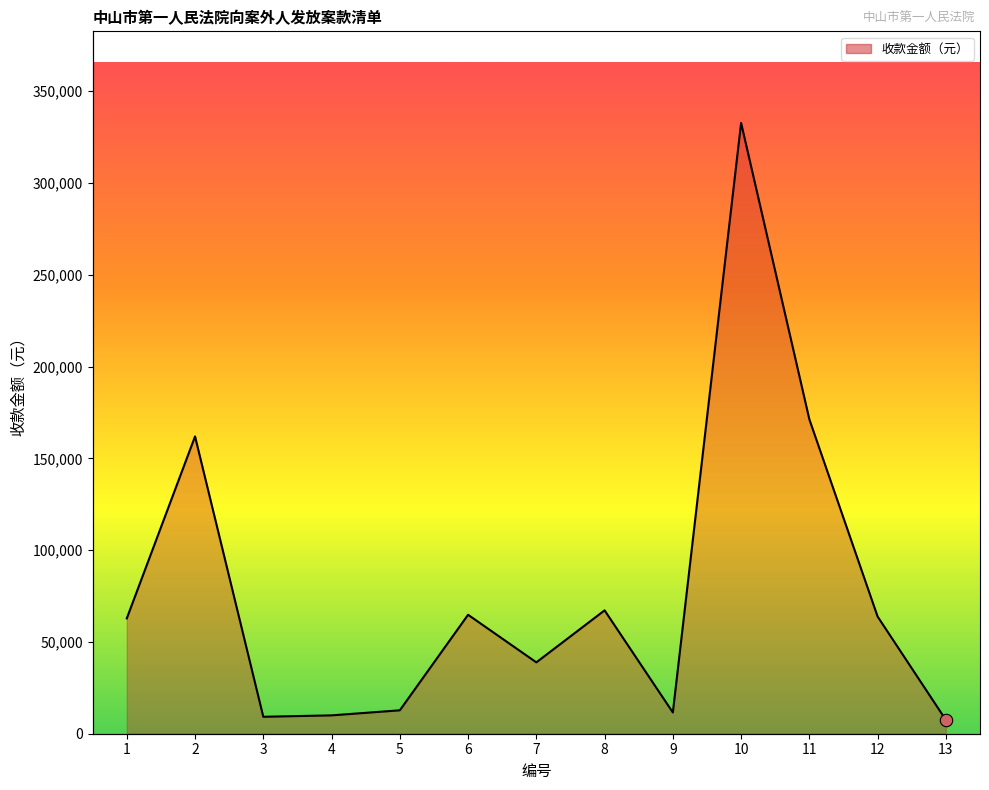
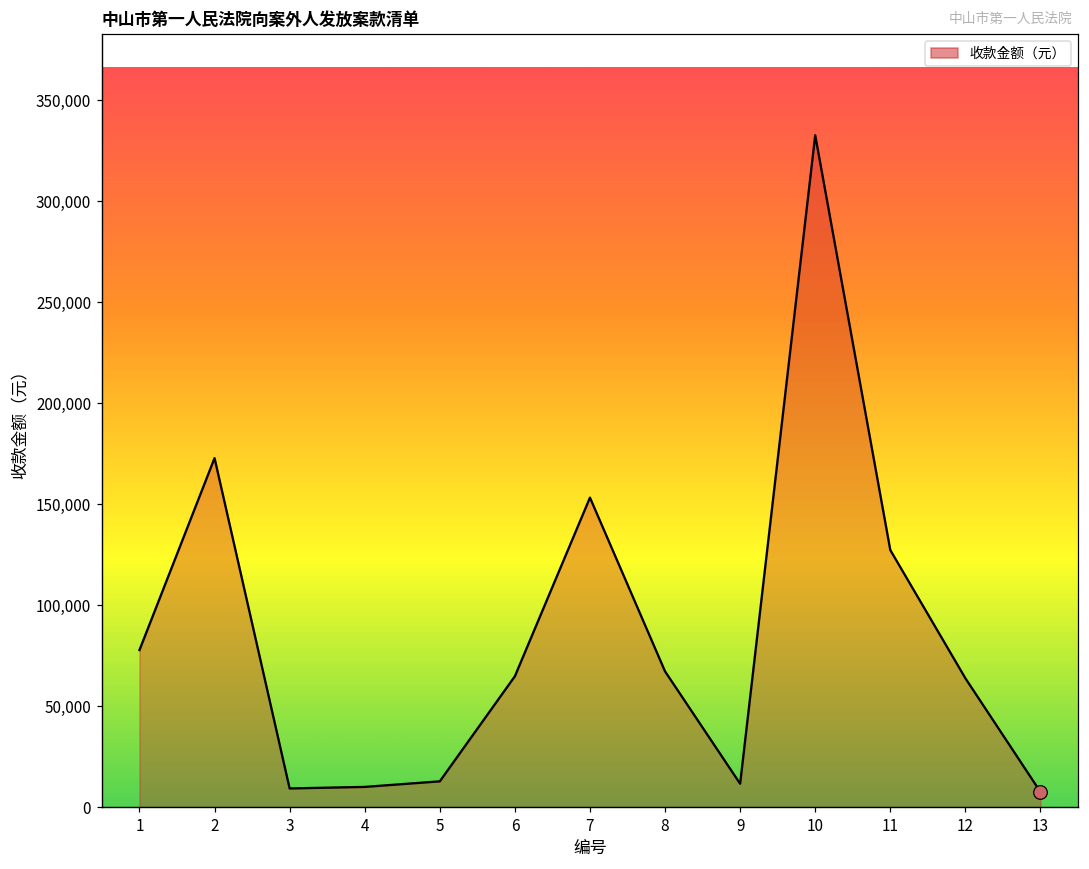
  {
    "收款金额（元）": {
-     "1": "63,000",
-     "2": "162,000",
+     "1": "78,000",
+     "2": "173,000",
      "3": "9,000",
      "4": "10,000",
      "5": "13,000",
      "6": "65,000",
-     "7": "39,000",
+     "7": "153,000",
      "8": "67,000",
      "9": "12,000",
      "10": "333,000",
-     "11": "171,000",
+     "11": "127,000",
      "12": "64,000"
    }
  }
